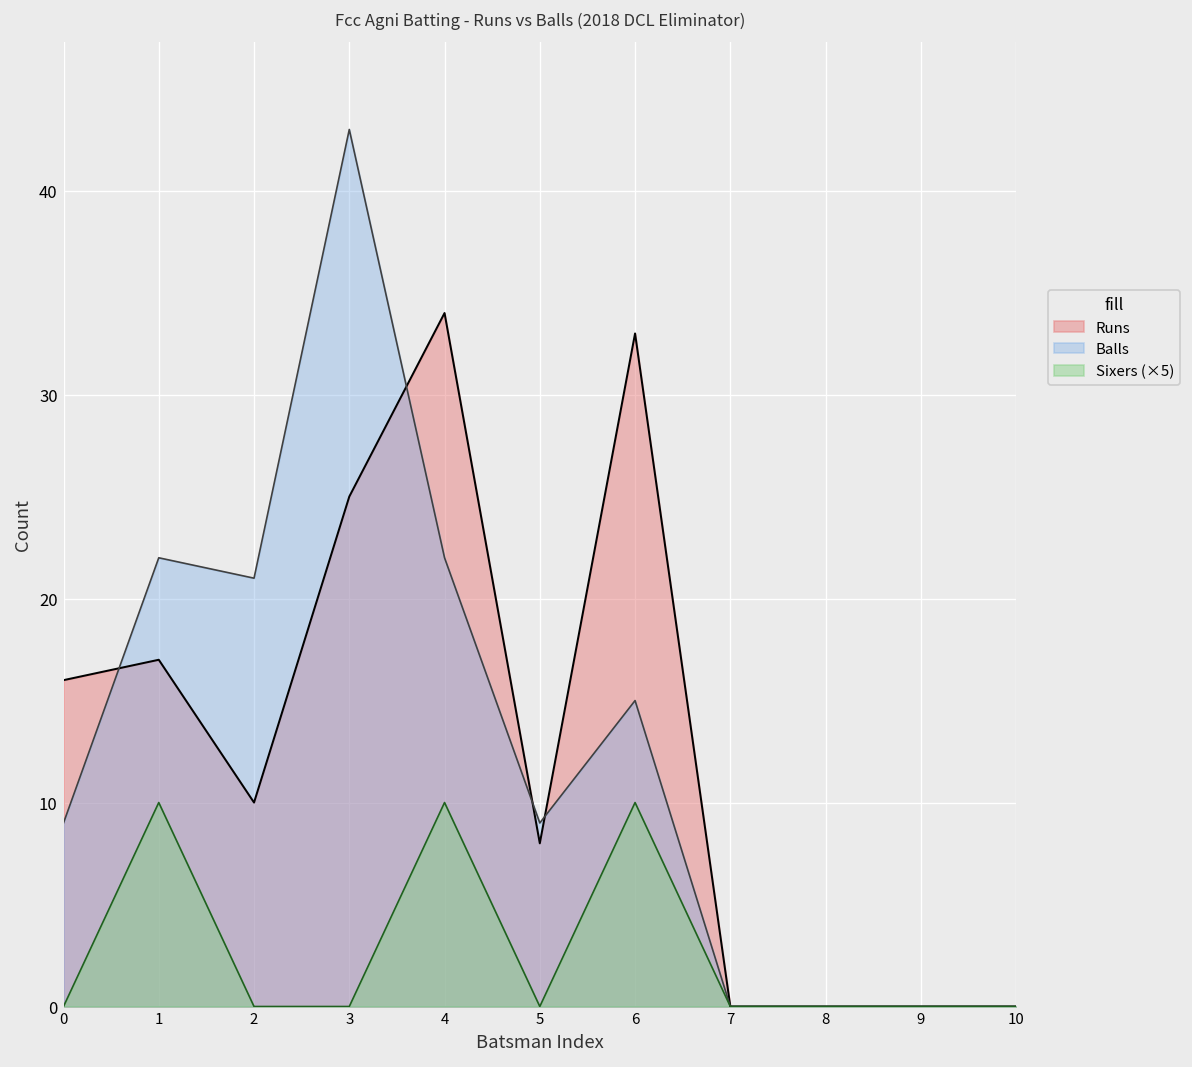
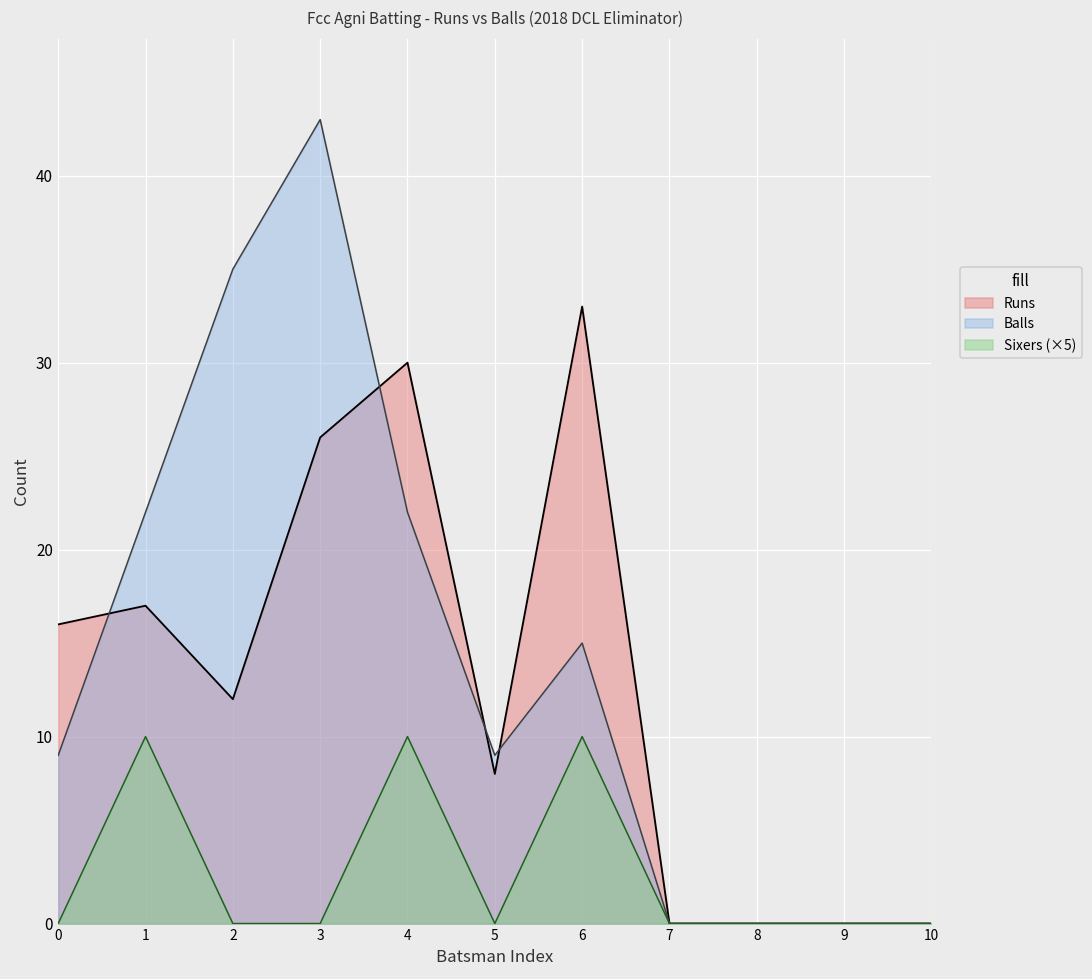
  {
    "Runs": {
      "0": 16,
      "1": 17,
-     "2": 10,
-     "3": 25,
-     "4": 34,
+     "2": 12,
+     "3": 26,
+     "4": 30,
      "5": 8,
      "6": 33
    },
    "Balls": {
      "0": 9,
      "1": 22,
-     "2": 21,
+     "2": 35,
      "3": 43,
      "4": 22,
      "5": 9,
      "6": 15
    },
    "Sixers (×5)": {
      "0": 0,
      "1": 10,
      "2": 0,
      "3": 0,
      "4": 10,
      "5": 0,
      "6": 10
    }
  }
